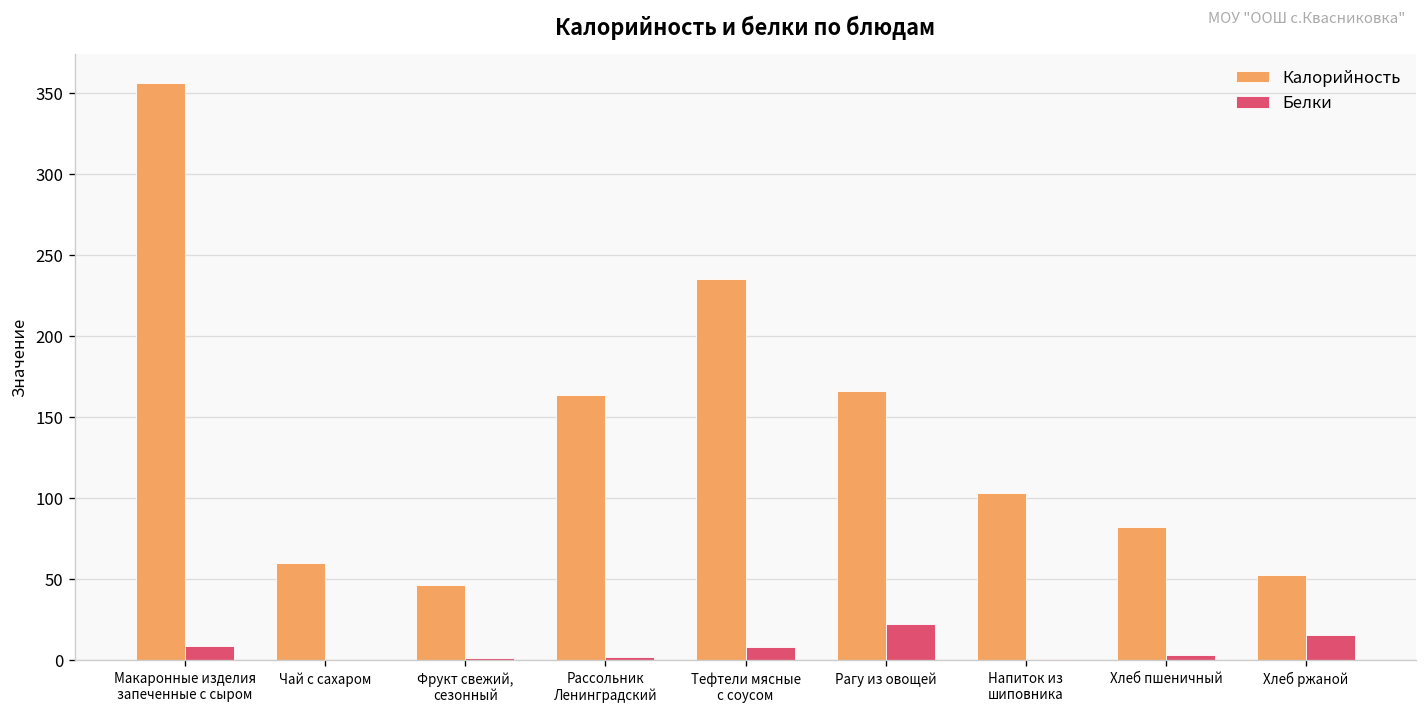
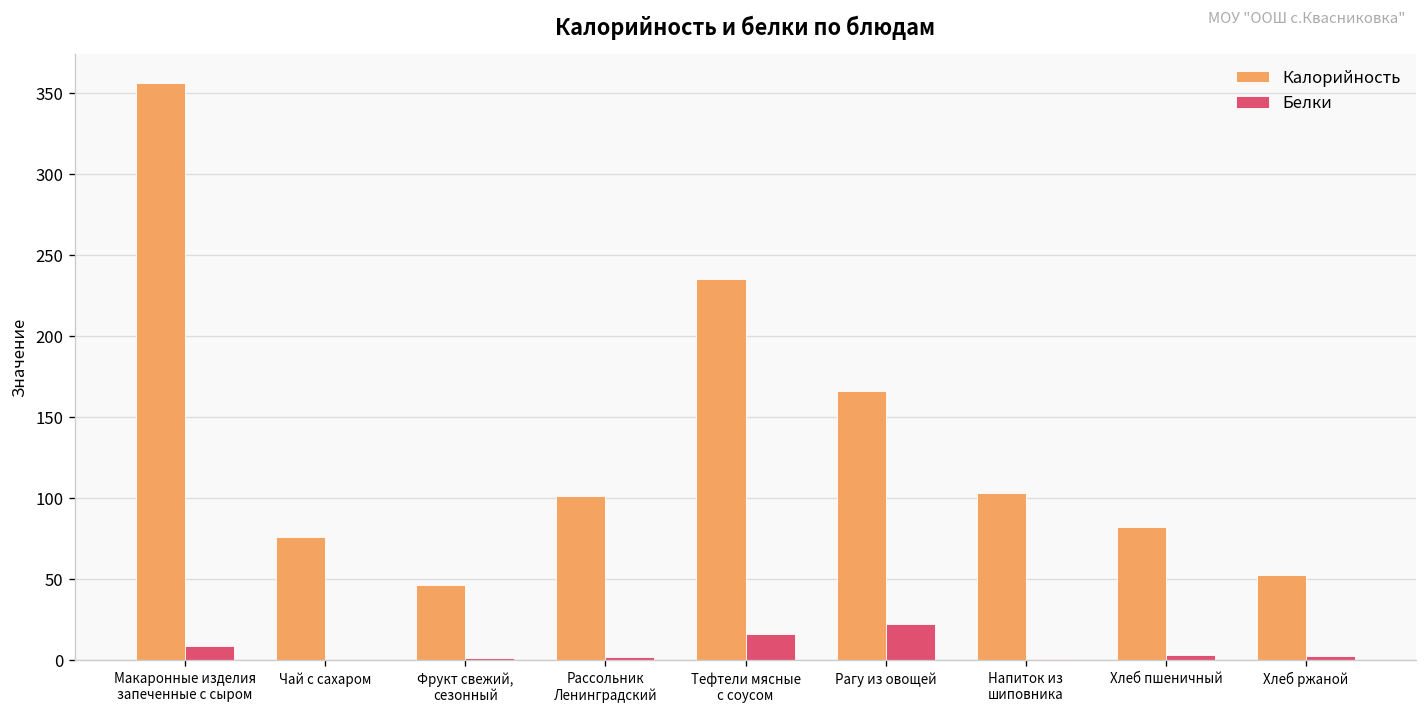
  {
    "Калорийность": {
      "Макаронные изделия запеченные с сыром": 356,
-     "Чай с сахаром": 60,
+     "Чай с сахаром": 76,
      "Фрукт свежий, сезонный": 47,
-     "Рассольник Ленинградский": 164,
+     "Рассольник Ленинградский": 101,
      "Тефтели мясные с соусом": 235,
      "Рагу из овощей": 166,
      "Напиток из шиповника": 103,
      "Хлеб пшеничный": 82,
      "Хлеб ржаной": 52
    },
    "Белки": {
      "Макаронные изделия запеченные с сыром": 9,
-     "Тефтели мясные с соусом": 8,
+     "Тефтели мясные с соусом": 16,
      "Рагу из овощей": 22,
      "Хлеб пшеничный": 3,
-     "Хлеб ржаной": 15
+     "Хлеб ржаной": 2
    }
  }
